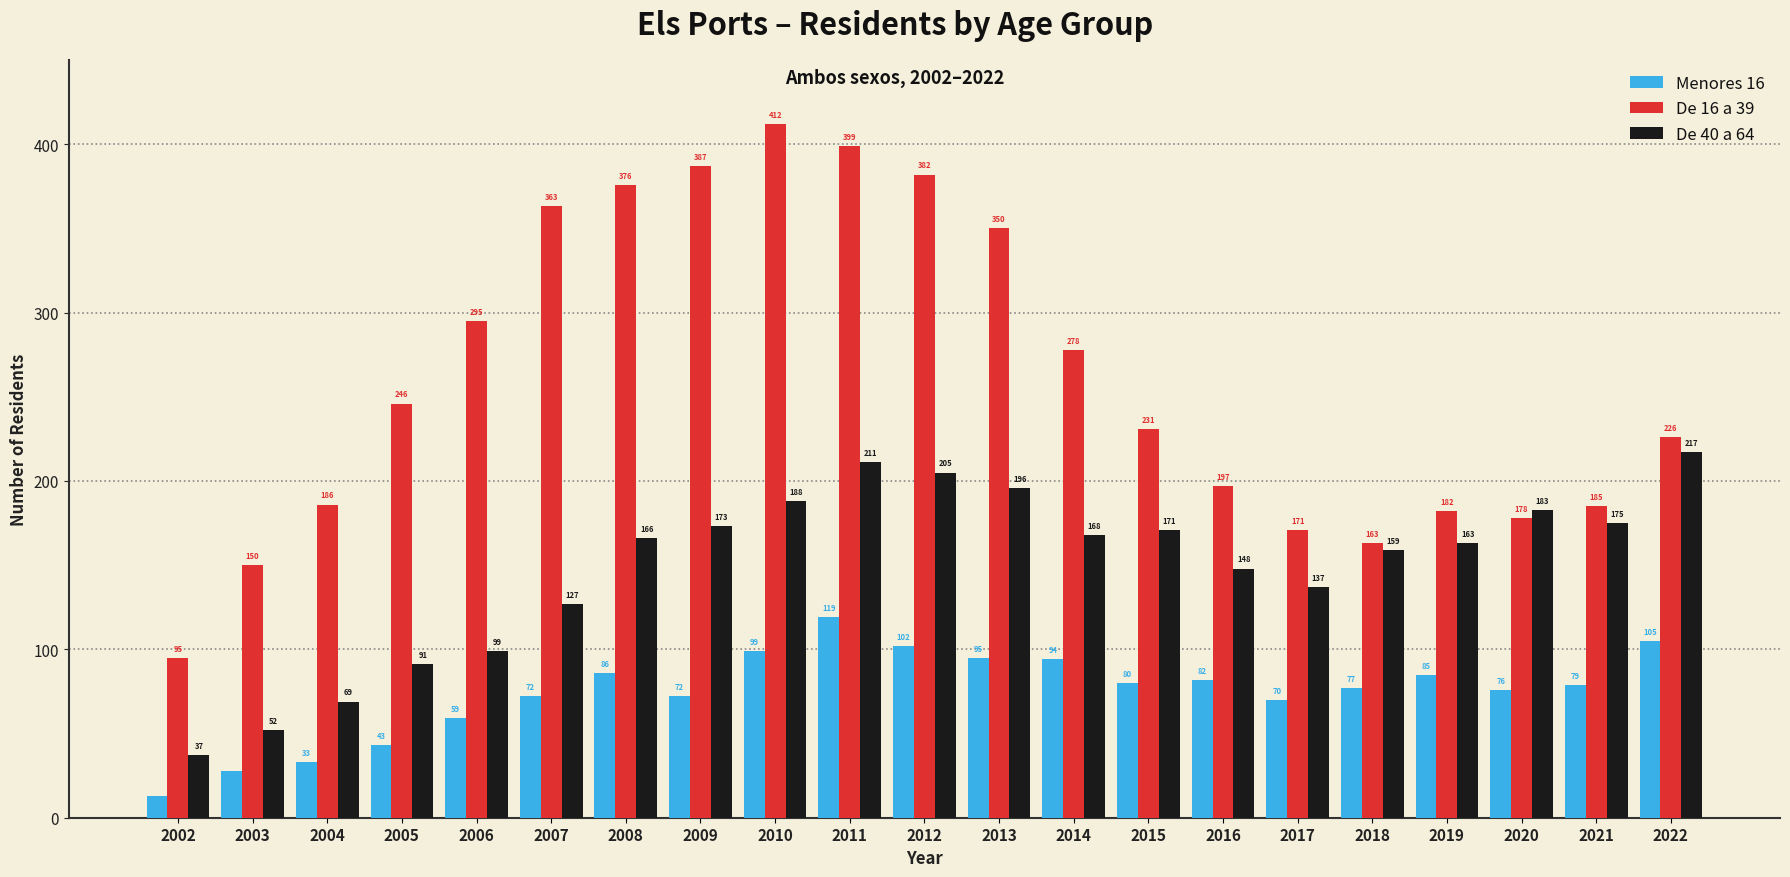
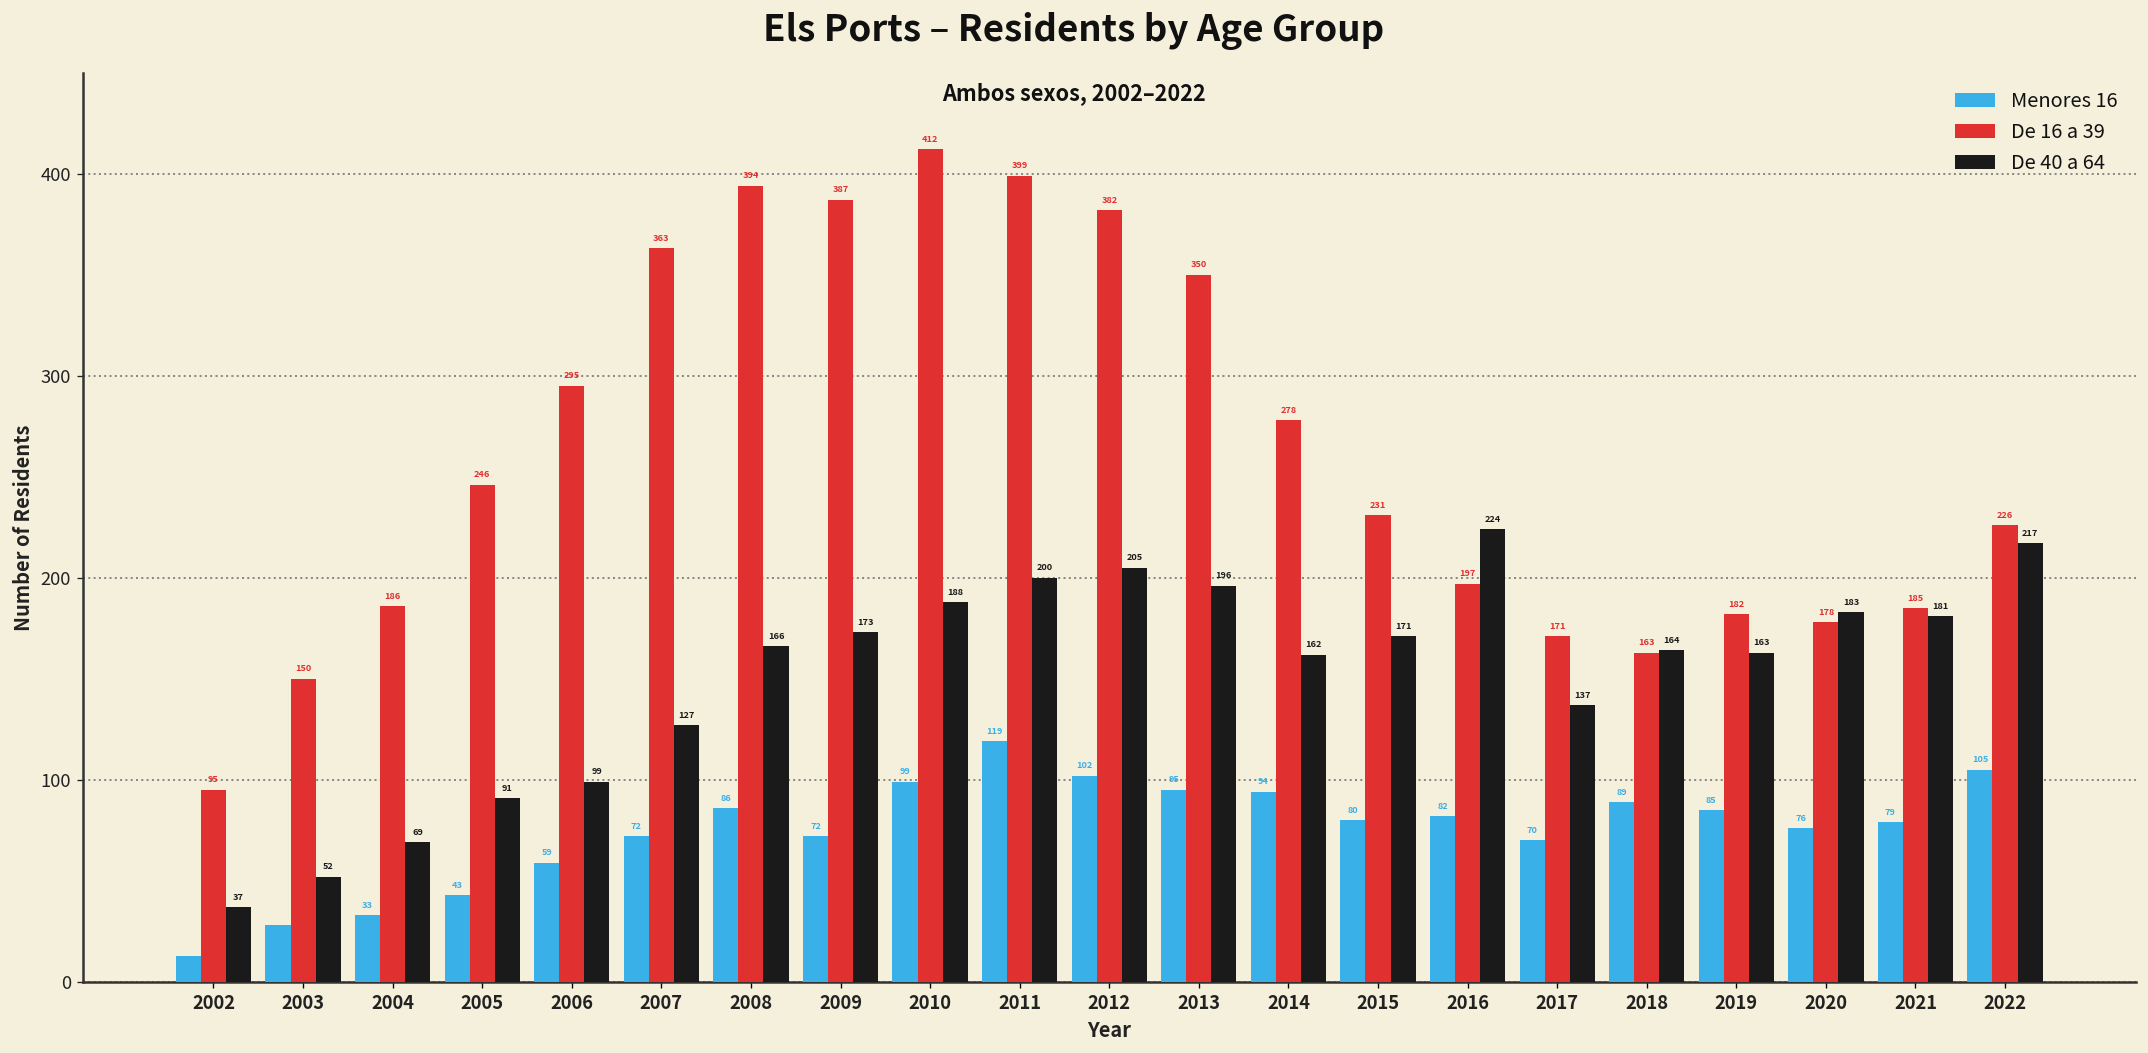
  {
    "Menores 16": {
      "2004": 33,
      "2005": 43,
      "2006": 59,
      "2007": 72,
      "2008": 86,
      "2009": 72,
      "2010": 99,
      "2011": 119,
      "2012": 102,
      "2013": 95,
      "2014": 94,
      "2015": 80,
      "2016": 82,
      "2017": 70,
-     "2018": 77,
+     "2018": 89,
      "2019": 85,
      "2020": 76,
      "2021": 79,
      "2022": 105
    },
    "De 16 a 39": {
      "2002": 95,
      "2003": 150,
      "2004": 186,
      "2005": 246,
      "2006": 295,
      "2007": 363,
-     "2008": 376,
+     "2008": 394,
      "2009": 387,
      "2010": 412,
      "2011": 399,
      "2012": 382,
      "2013": 350,
      "2014": 278,
      "2015": 231,
      "2016": 197,
      "2017": 171,
      "2018": 163,
      "2019": 182,
      "2020": 178,
      "2021": 185,
      "2022": 226
    },
    "De 40 a 64": {
      "2002": 37,
      "2003": 52,
      "2004": 69,
      "2005": 91,
      "2006": 99,
      "2007": 127,
      "2008": 166,
      "2009": 173,
      "2010": 188,
-     "2011": 211,
+     "2011": 200,
      "2012": 205,
      "2013": 196,
-     "2014": 168,
+     "2014": 162,
      "2015": 171,
-     "2016": 148,
+     "2016": 224,
      "2017": 137,
-     "2018": 159,
+     "2018": 164,
      "2019": 163,
      "2020": 183,
-     "2021": 175,
+     "2021": 181,
      "2022": 217
    }
  }
